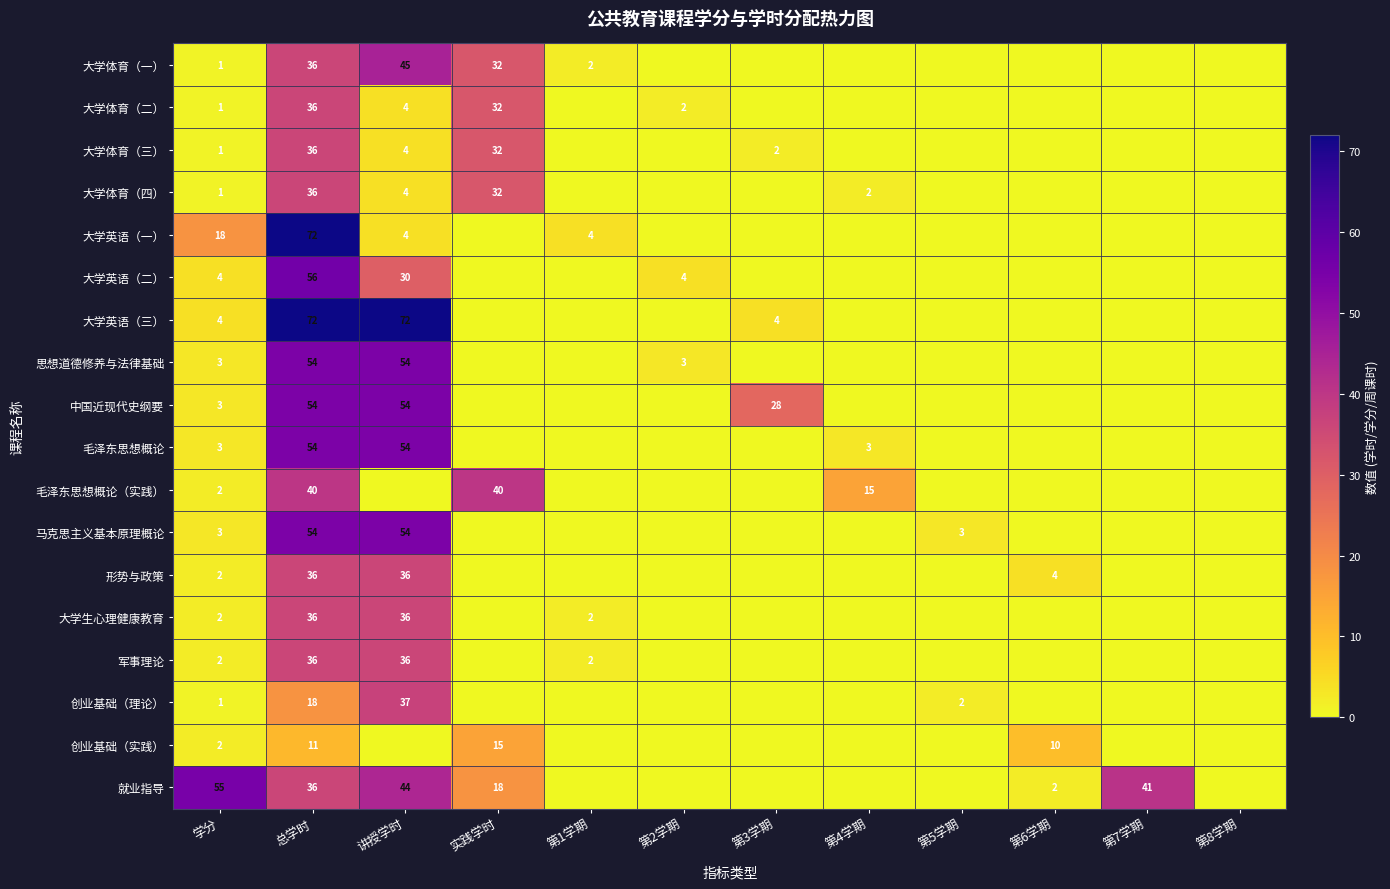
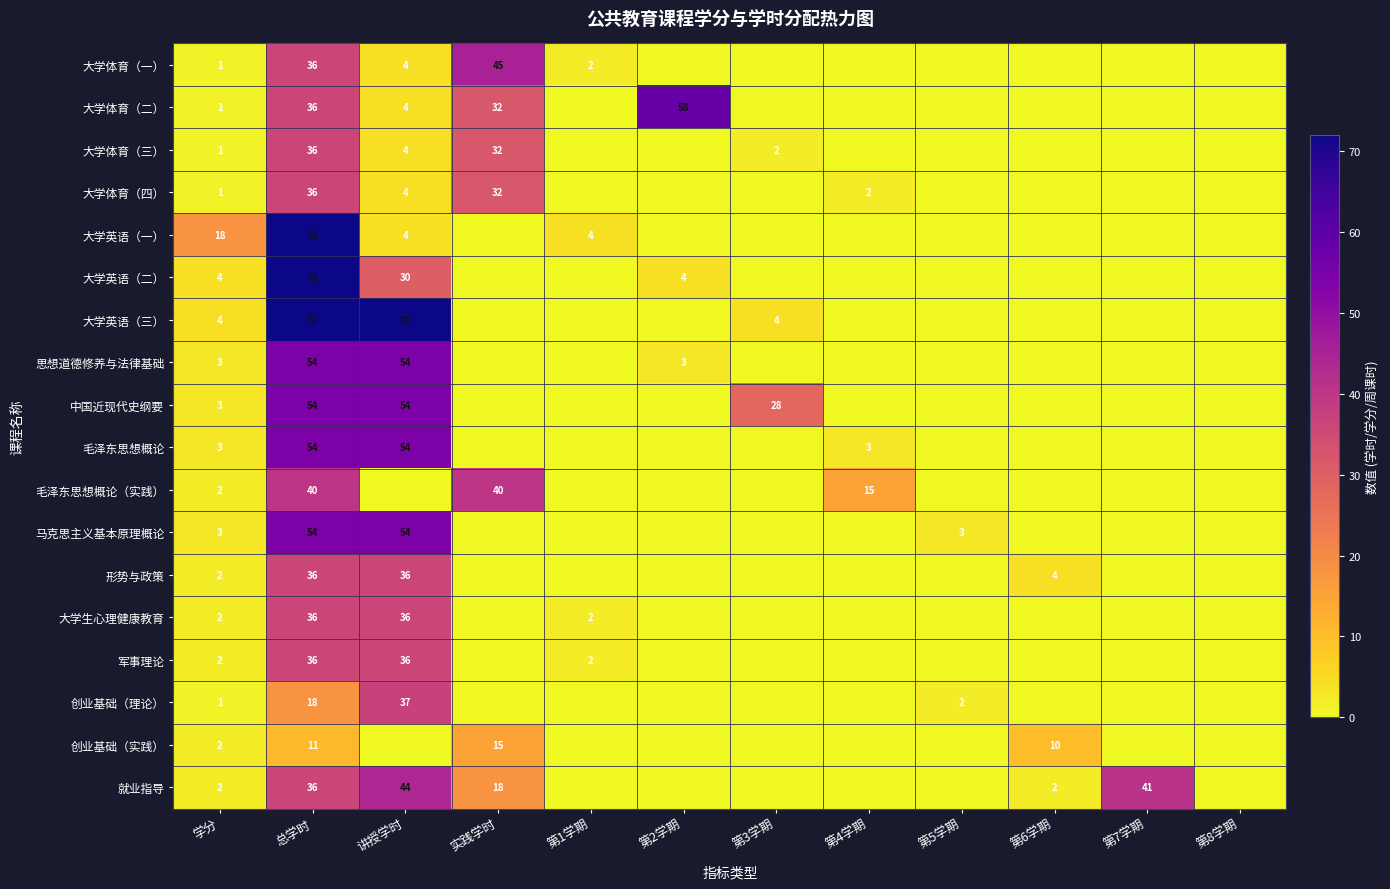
  {
    "大学体育（一）": {
      "学分": 1,
      "总学时": 36,
-     "讲授学时": 45,
-     "实践学时": 32,
+     "讲授学时": 4,
+     "实践学时": 45,
      "第1学期": 2
    },
    "大学体育（二）": {
      "学分": 1,
      "总学时": 36,
      "讲授学时": 4,
      "实践学时": 32,
-     "第2学期": 2
+     "第2学期": 58
    },
    "大学体育（三）": {
      "学分": 1,
      "总学时": 36,
      "讲授学时": 4,
      "实践学时": 32,
      "第3学期": 2
    },
    "大学体育（四）": {
      "学分": 1,
      "总学时": 36,
      "讲授学时": 4,
      "实践学时": 32,
      "第4学期": 2
    },
    "大学英语（一）": {
      "学分": 18,
      "总学时": 72,
      "讲授学时": 4,
      "第1学期": 4
    },
    "大学英语（二）": {
      "学分": 4,
-     "总学时": 56,
+     "总学时": 72,
      "讲授学时": 30,
      "第2学期": 4
    },
    "大学英语（三）": {
      "学分": 4,
      "总学时": 72,
      "讲授学时": 72,
      "第3学期": 4
    },
    "思想道德修养与法律基础": {
      "学分": 3,
      "总学时": 54,
      "讲授学时": 54,
      "第2学期": 3
    },
    "中国近现代史纲要": {
      "学分": 3,
      "总学时": 54,
      "讲授学时": 54,
      "第3学期": 28
    },
    "毛泽东思想概论": {
      "学分": 3,
      "总学时": 54,
      "讲授学时": 54,
      "第4学期": 3
    },
    "毛泽东思想概论（实践）": {
      "学分": 2,
      "总学时": 40,
      "实践学时": 40,
      "第4学期": 15
    },
    "马克思主义基本原理概论": {
      "学分": 3,
      "总学时": 54,
      "讲授学时": 54,
      "第5学期": 3
    },
    "形势与政策": {
      "学分": 2,
      "总学时": 36,
      "讲授学时": 36,
      "第6学期": 4
    },
    "大学生心理健康教育": {
      "学分": 2,
      "总学时": 36,
      "讲授学时": 36,
      "第1学期": 2
    },
    "军事理论": {
      "学分": 2,
      "总学时": 36,
      "讲授学时": 36,
      "第1学期": 2
    },
    "创业基础（理论）": {
      "学分": 1,
      "总学时": 18,
      "讲授学时": 37,
      "第5学期": 2
    },
    "创业基础（实践）": {
      "学分": 2,
      "总学时": 11,
      "实践学时": 15,
      "第6学期": 10
    },
    "就业指导": {
-     "学分": 55,
+     "学分": 2,
      "总学时": 36,
      "讲授学时": 44,
      "实践学时": 18,
      "第6学期": 2,
      "第7学期": 41
    }
  }
